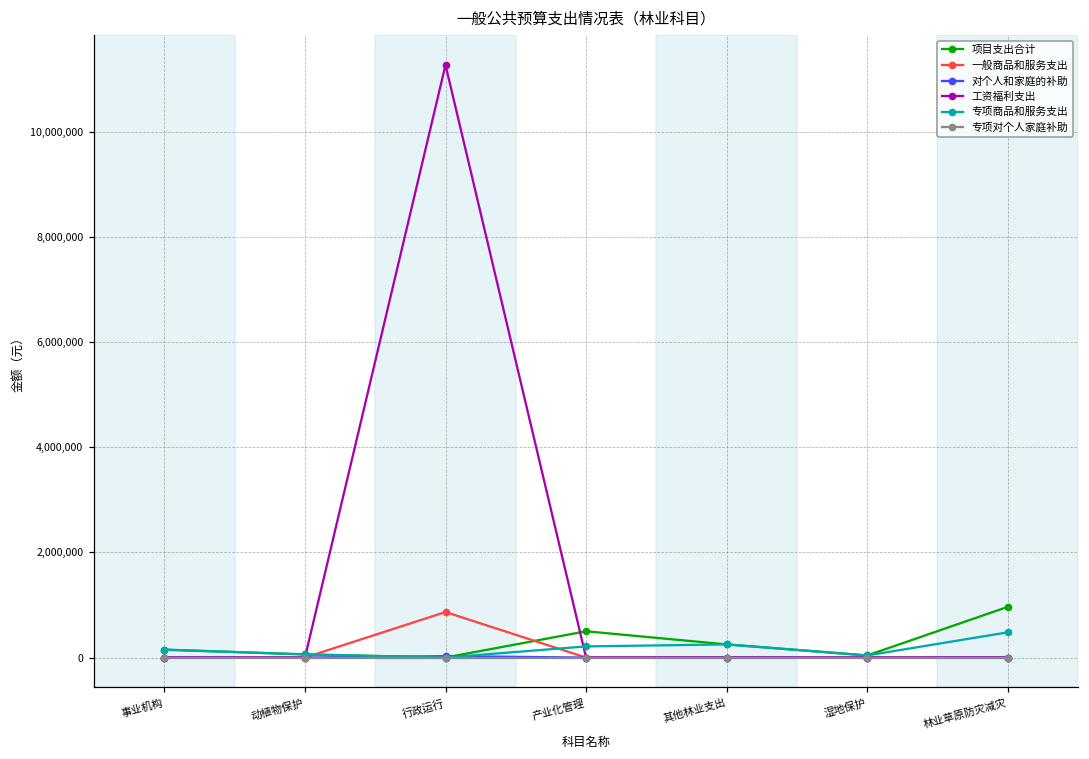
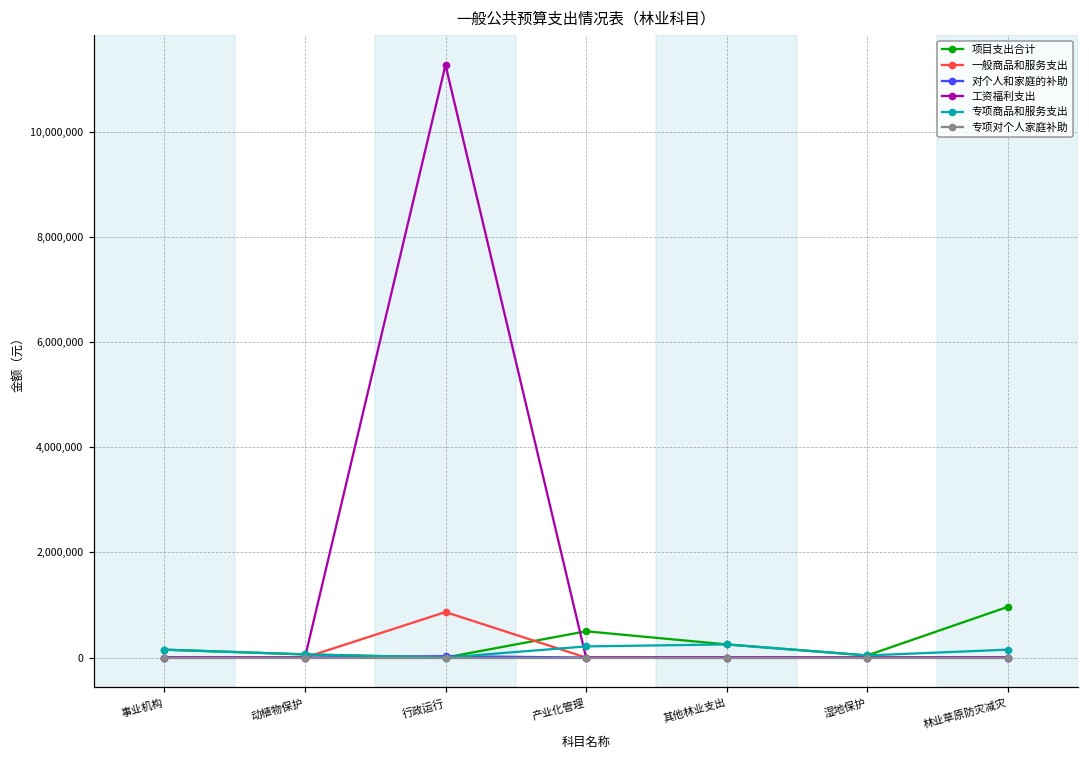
  {
    "项目支出合计": {
      "产业化管理": "500,000",
      "林业草原防灾减灾": "1,000,000"
    },
    "一般商品和服务支出": {
      "行政运行": "900,000"
    },
    "工资福利支出": {
      "行政运行": "11,300,000"
    },
    "专项商品和服务支出": {
      "产业化管理": "200,000",
-     "林业草原防灾减灾": "500,000"
+     "林业草原防灾减灾": "200,000"
    }
  }
